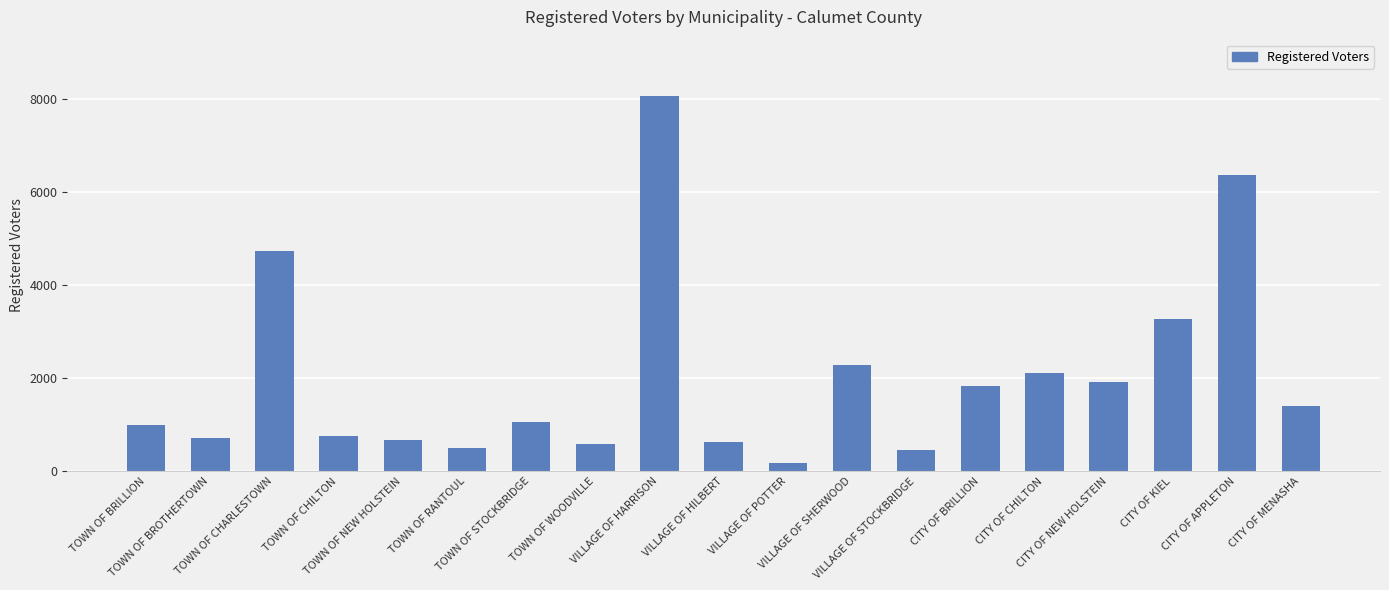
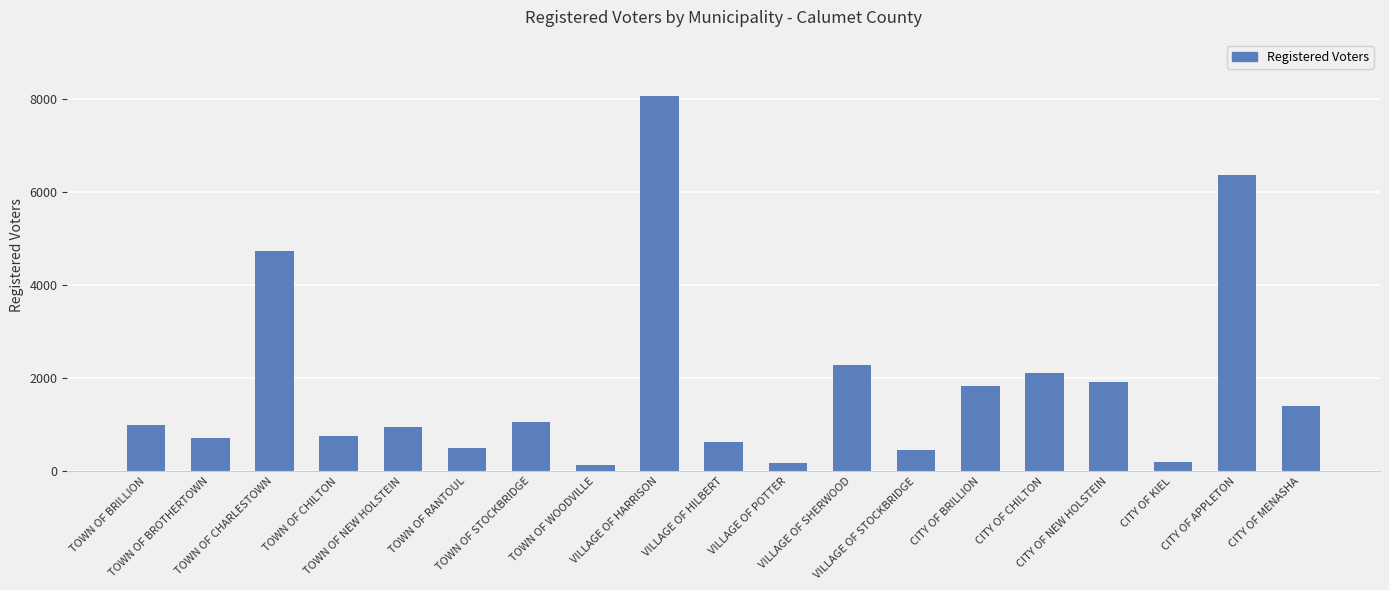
  {
    "TOWN OF BRILLION": 1000,
    "TOWN OF BROTHERTOWN": 700,
    "TOWN OF CHARLESTOWN": 4700,
    "TOWN OF CHILTON": 800,
-   "TOWN OF NEW HOLSTEIN": 700,
+   "TOWN OF NEW HOLSTEIN": 900,
    "TOWN OF RANTOUL": 500,
    "TOWN OF STOCKBRIDGE": 1100,
-   "TOWN OF WOODVILLE": 600,
+   "TOWN OF WOODVILLE": 100,
    "VILLAGE OF HARRISON": 8100,
    "VILLAGE OF HILBERT": 600,
    "VILLAGE OF POTTER": 200,
    "VILLAGE OF SHERWOOD": 2300,
    "VILLAGE OF STOCKBRIDGE": 500,
    "CITY OF BRILLION": 1800,
    "CITY OF CHILTON": 2100,
    "CITY OF NEW HOLSTEIN": 1900,
-   "CITY OF KIEL": 3300,
+   "CITY OF KIEL": 200,
    "CITY OF APPLETON": 6400,
    "CITY OF MENASHA": 1400
  }
